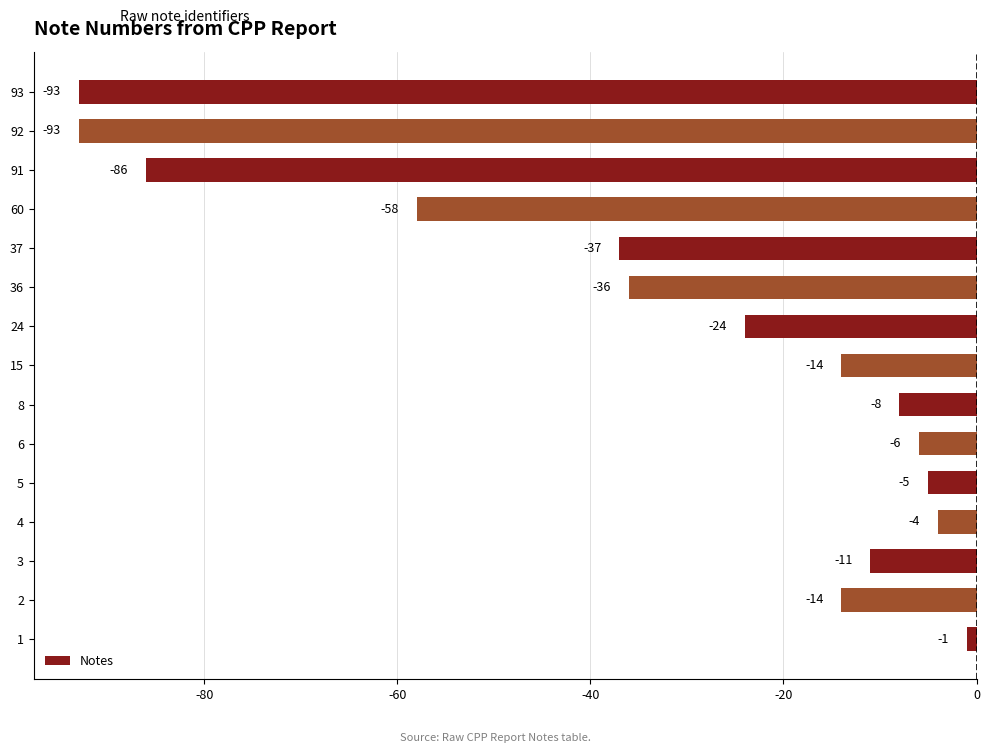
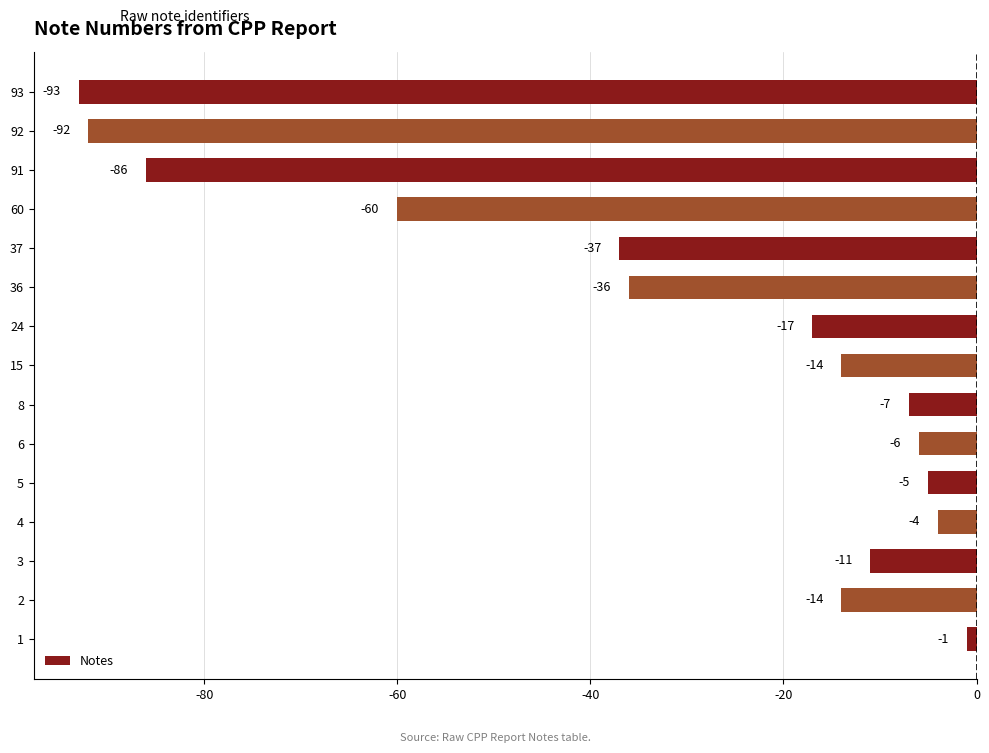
  {
    "93": -93,
-   "92": -93,
+   "92": -92,
    "91": -86,
-   "60": -58,
+   "60": -60,
    "37": -37,
    "36": -36,
-   "24": -24,
+   "24": -17,
    "15": -14,
-   "8": -8,
+   "8": -7,
    "6": -6,
    "5": -5,
    "4": -4,
    "3": -11,
    "2": -14,
    "1": -1
  }
